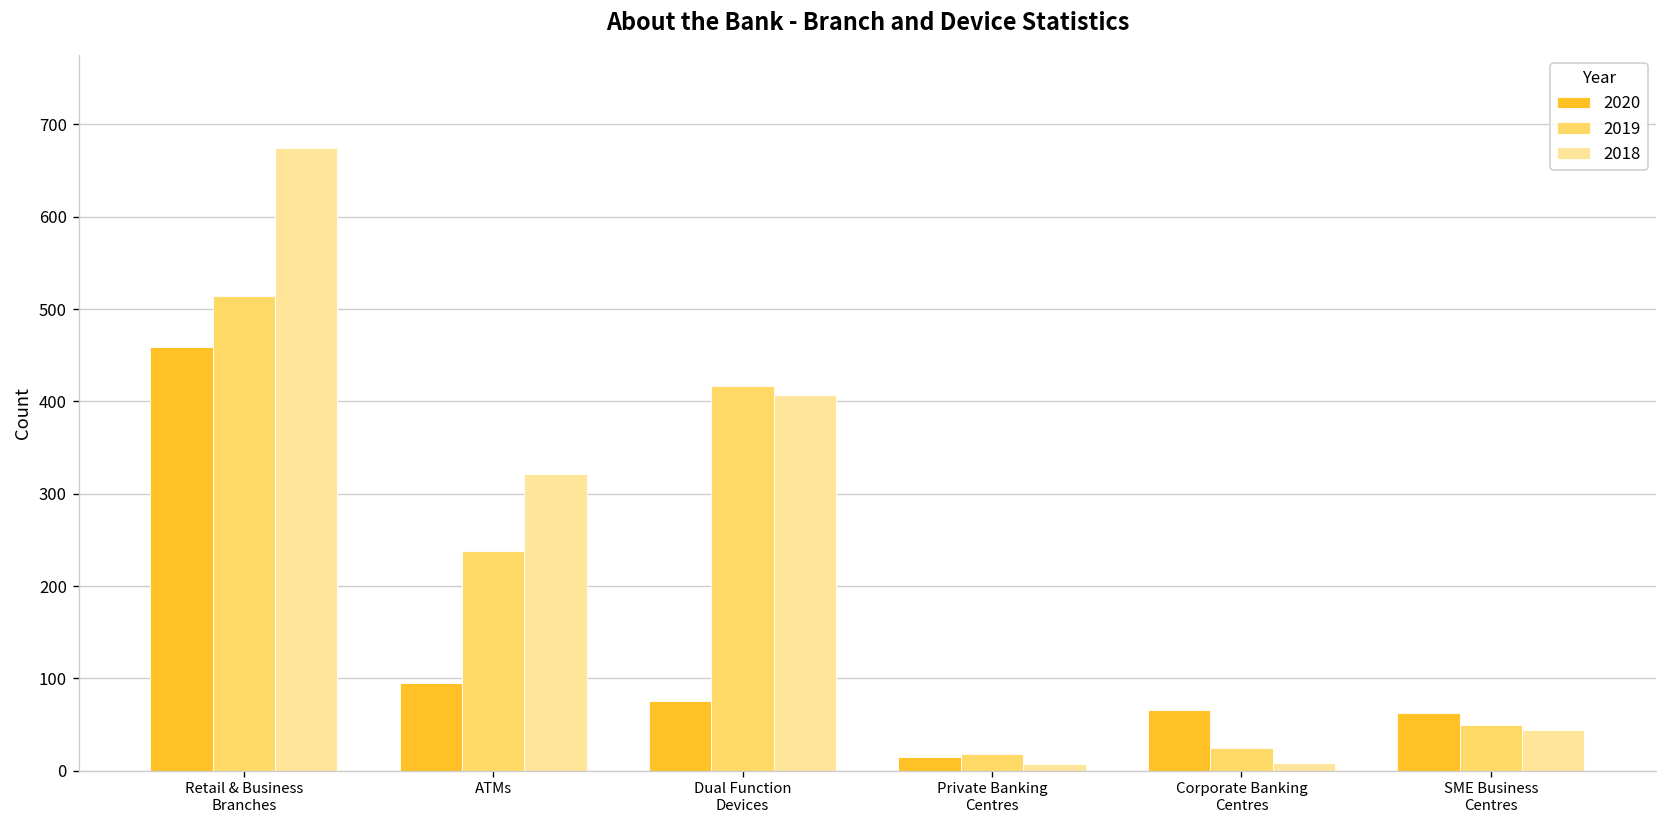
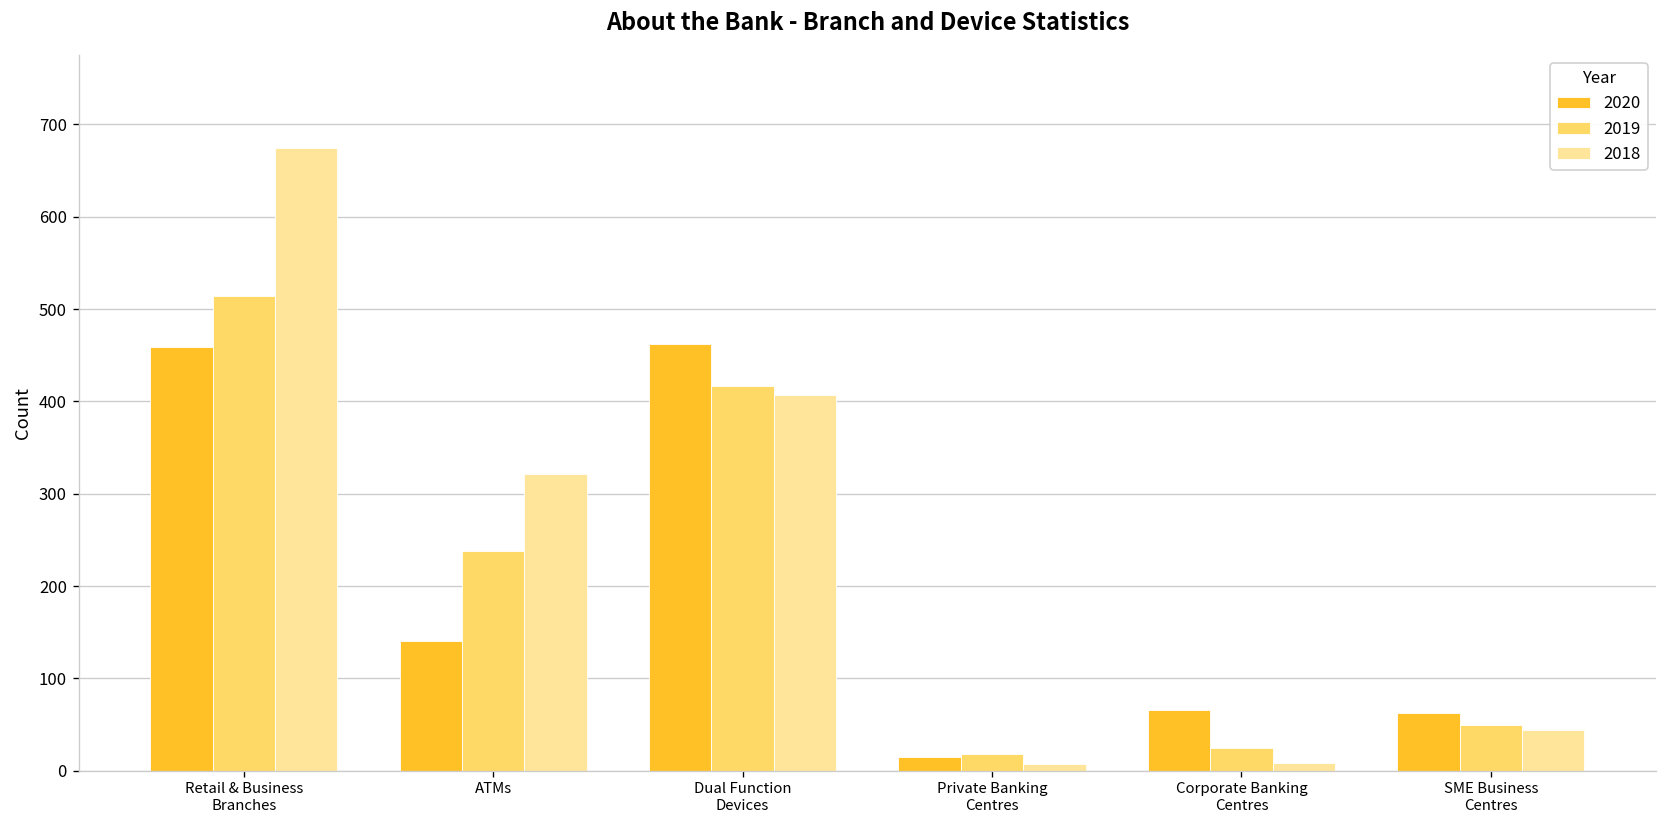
  {
    "2020": {
      "Retail & Business Branches": 460,
-     "ATMs": 100,
-     "Dual Function Devices": 80,
+     "ATMs": 140,
+     "Dual Function Devices": 460,
      "Private Banking Centres": 20,
      "Corporate Banking Centres": 70,
      "SME Business Centres": 60
    }
  }
